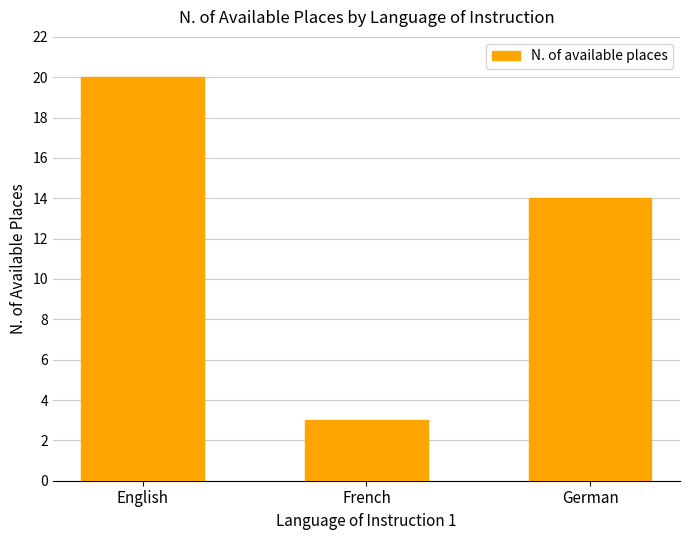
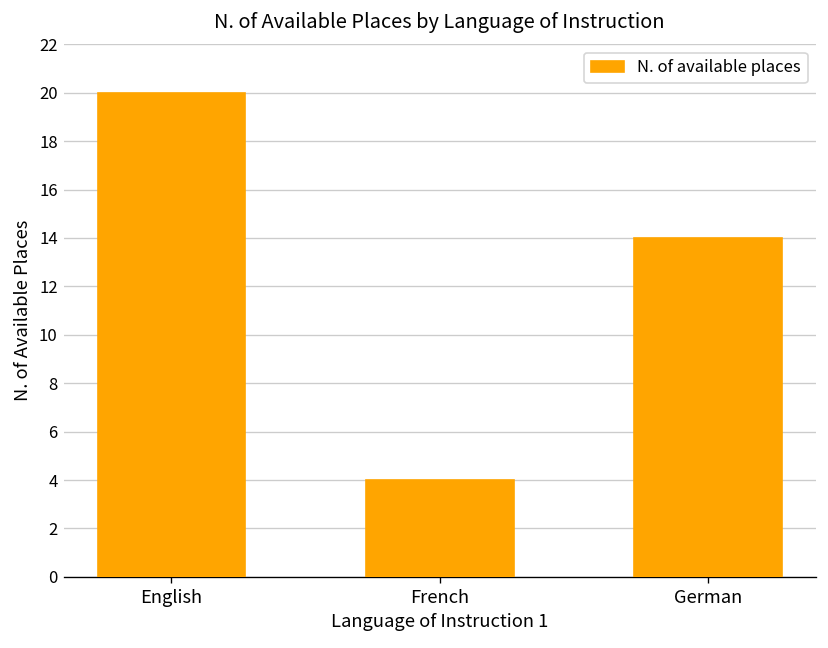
  {
    "English": 20,
-   "French": 3,
+   "French": 4,
    "German": 14
  }
